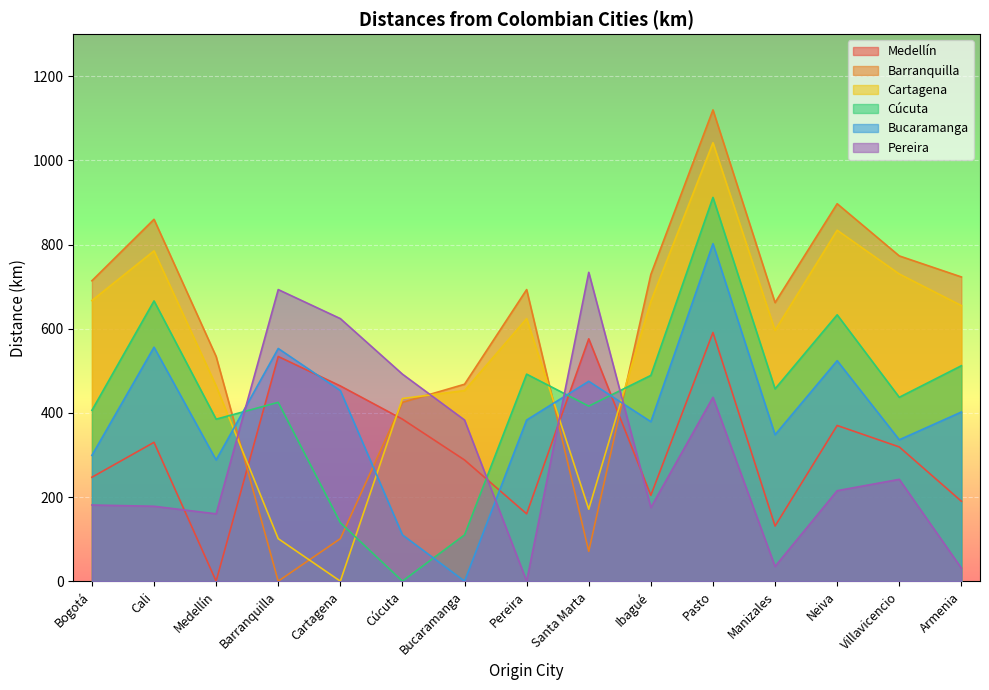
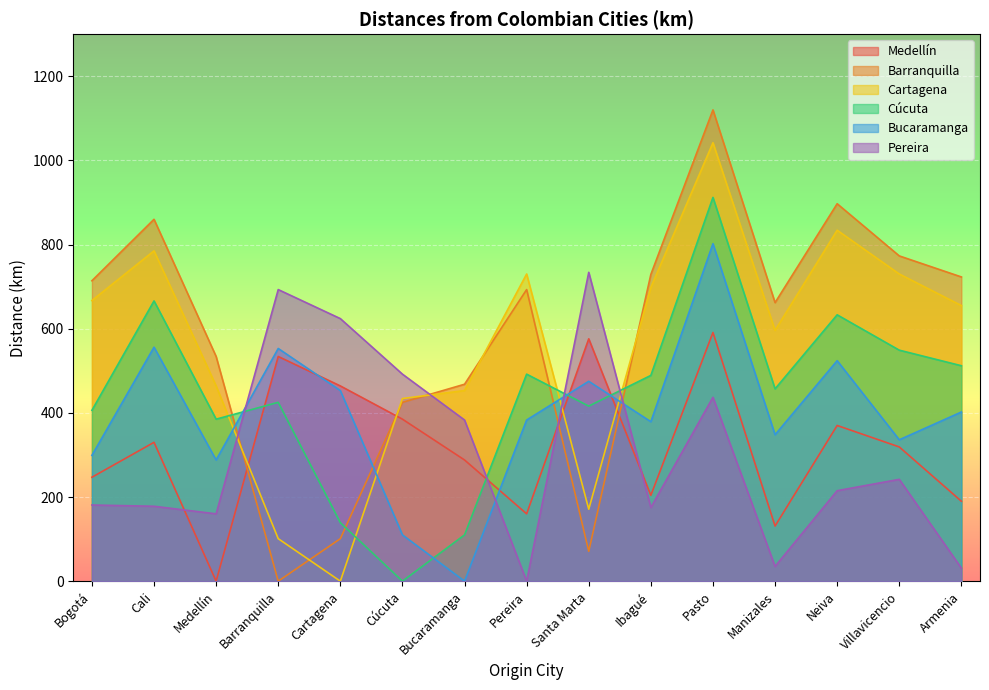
  {
    "Cartagena": {
      "Bogotá": 670,
      "Cali": 790,
      "Medellín": 460,
      "Barranquilla": 100,
      "Cartagena": 0,
      "Cúcuta": 430,
      "Bucaramanga": 450,
-     "Pereira": 620,
+     "Pereira": 730,
      "Santa Marta": 170,
-     "Ibagué": 670,
+     "Ibagué": 700,
      "Pasto": 1040,
      "Manizales": 600,
      "Neiva": 830,
      "Villavicencio": 730,
      "Armenia": 660
    },
    "Cúcuta": {
      "Bogotá": 410,
      "Cali": 670,
      "Medellín": 390,
      "Barranquilla": 430,
      "Cartagena": 140,
      "Cúcuta": 0,
      "Bucaramanga": 110,
      "Pereira": 490,
      "Santa Marta": 420,
      "Ibagué": 490,
      "Pasto": 910,
      "Manizales": 460,
      "Neiva": 630,
-     "Villavicencio": 440,
+     "Villavicencio": 550,
      "Armenia": 510
    },
    "Bucaramanga": {
      "Bogotá": 300,
      "Cali": 560,
      "Medellín": 290,
      "Barranquilla": 550,
      "Cartagena": 450,
      "Cúcuta": 110,
      "Bucaramanga": 0,
      "Pereira": 380,
      "Santa Marta": 480,
      "Ibagué": 380,
      "Pasto": 800,
      "Manizales": 350,
      "Neiva": 520,
      "Villavicencio": 340,
      "Armenia": 400
    },
    "Pereira": {
      "Bogotá": 180,
      "Cali": 180,
      "Medellín": 160,
      "Barranquilla": 690,
      "Cartagena": 620,
      "Cúcuta": 490,
      "Bucaramanga": 380,
      "Pereira": 0,
      "Santa Marta": 730,
      "Ibagué": 180,
      "Pasto": 440,
      "Manizales": 40,
      "Neiva": 220,
      "Villavicencio": 240,
      "Armenia": 30
    }
  }
